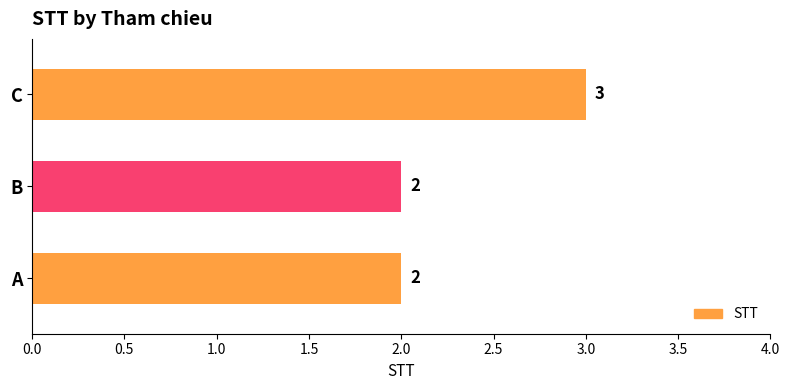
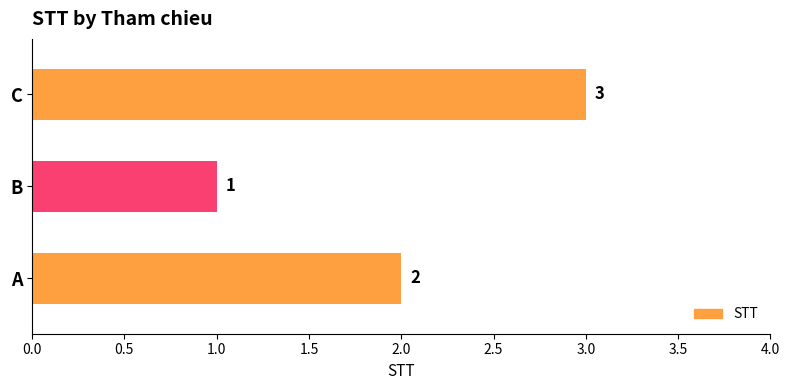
  {
    "C": 3,
-   "B": 2,
+   "B": 1,
    "A": 2
  }
